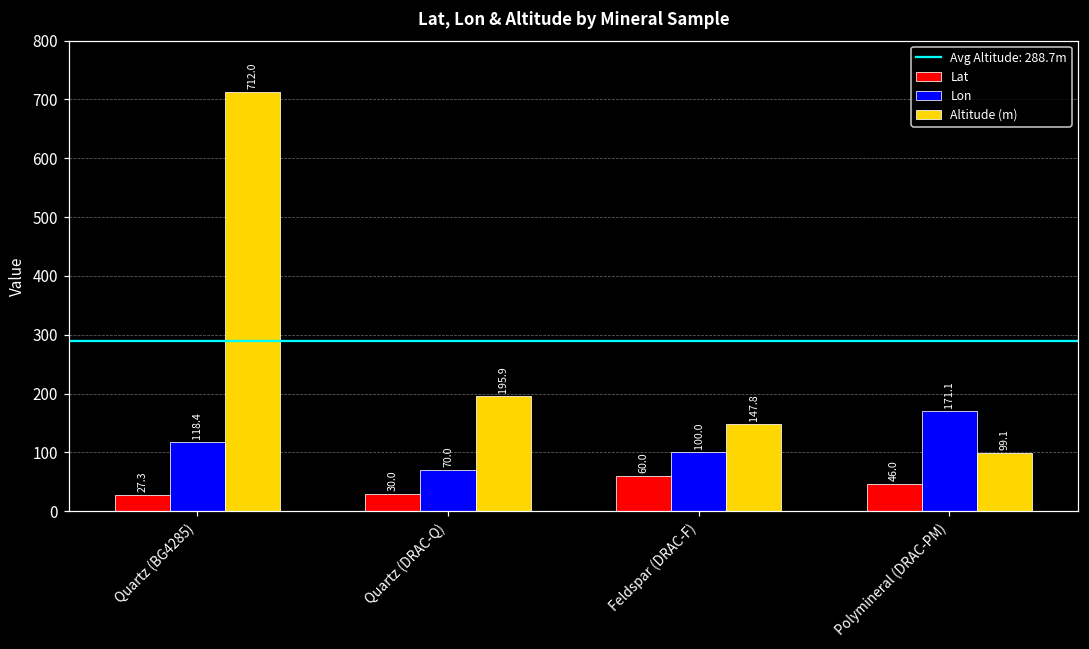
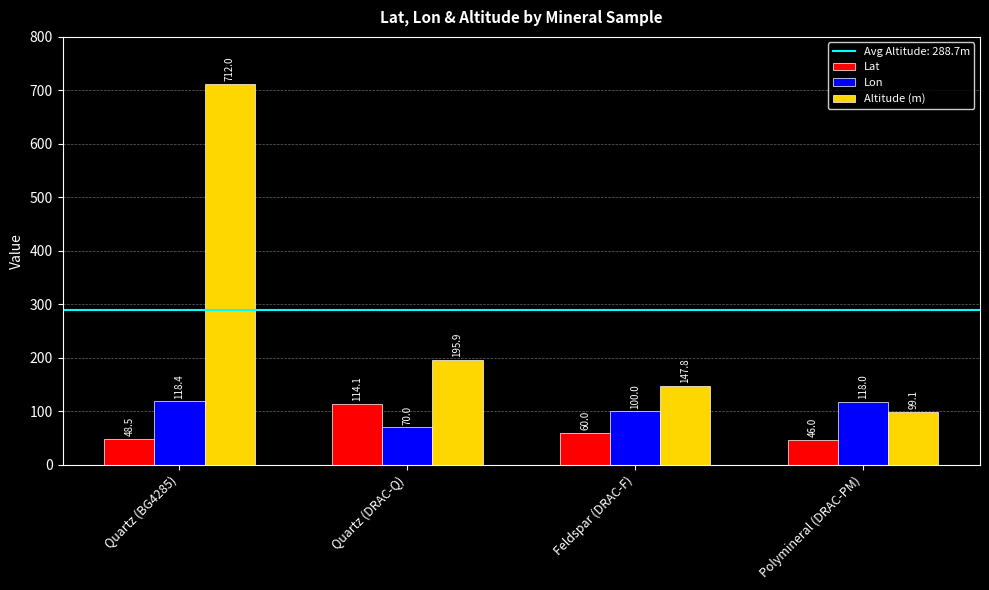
  {
    "Lat": {
-     "Quartz (BG4285)": 27.3,
-     "Quartz (DRAC-Q)": 30.0,
+     "Quartz (BG4285)": 48.5,
+     "Quartz (DRAC-Q)": 114.1,
      "Feldspar (DRAC-F)": 60.0,
      "Polymineral (DRAC-PM)": 46.0
    },
    "Lon": {
      "Quartz (BG4285)": 118.4,
      "Quartz (DRAC-Q)": 70.0,
      "Feldspar (DRAC-F)": 100.0,
-     "Polymineral (DRAC-PM)": 171.1
+     "Polymineral (DRAC-PM)": 118.0
    },
    "Altitude (m)": {
      "Quartz (BG4285)": 712.0,
      "Quartz (DRAC-Q)": 195.9,
      "Feldspar (DRAC-F)": 147.8,
      "Polymineral (DRAC-PM)": 99.1
    }
  }
